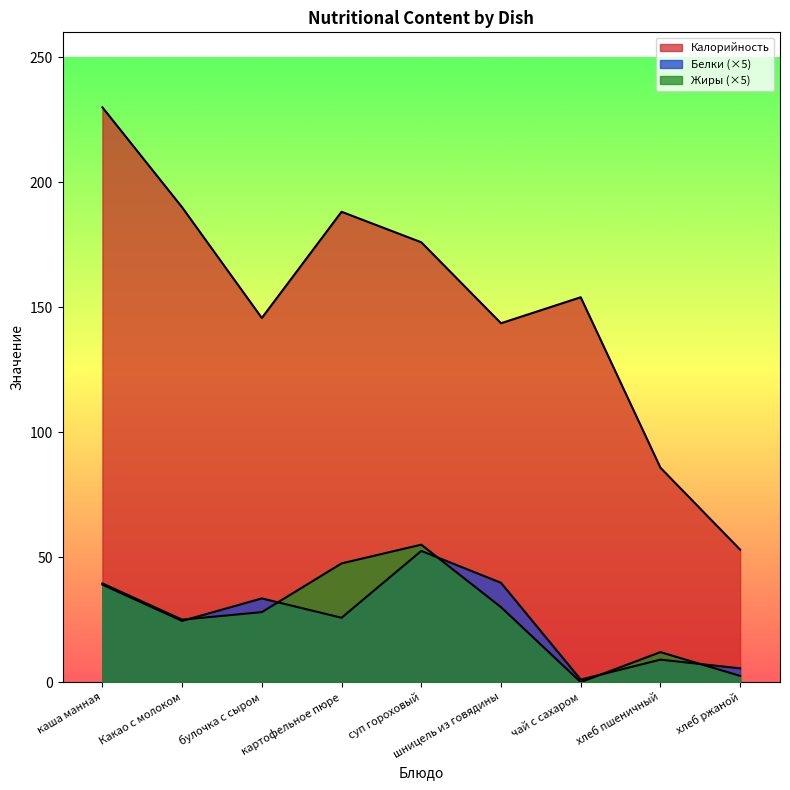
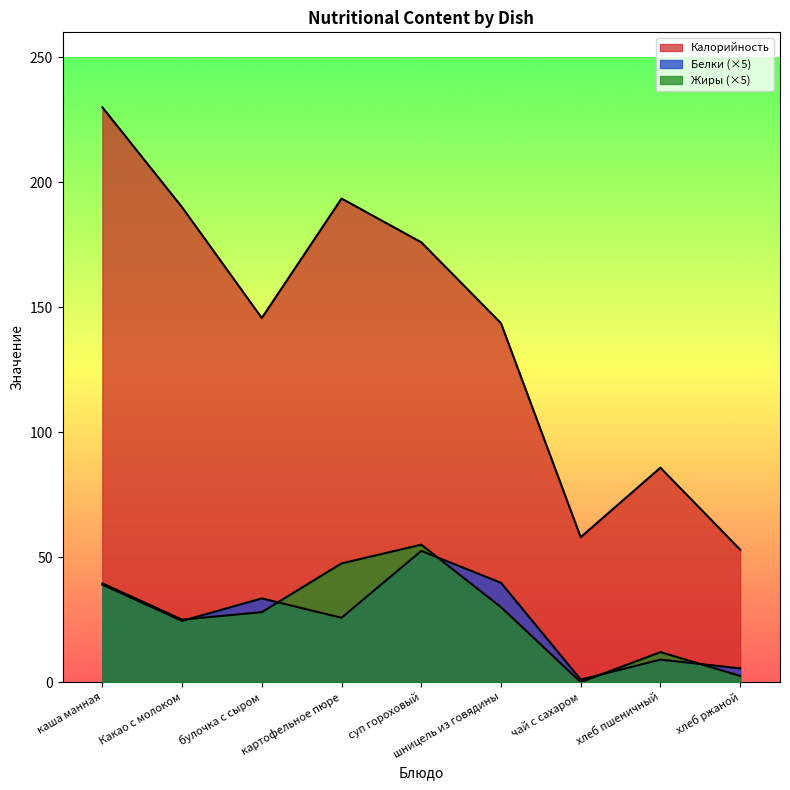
  {
    "Калорийность": {
      "каша манная": 230,
      "Какао с молоком": 190,
      "булочка с сыром": 146,
-     "картофельное пюре": 188,
+     "картофельное пюре": 194,
      "суп гороховый": 176,
      "шницель из говядины": 144,
-     "чай с сахаром": 154,
+     "чай с сахаром": 58,
      "хлеб пшеничный": 86,
      "хлеб ржаной": 53
    },
    "Белки (×5)": {
      "булочка с сыром": 34,
      "картофельное пюре": 26,
      "суп гороховый": 53,
      "шницель из говядины": 40,
      "хлеб пшеничный": 9,
      "хлеб ржаной": 6
    },
    "Жиры (×5)": {
      "булочка с сыром": 28,
      "картофельное пюре": 48,
      "суп гороховый": 55,
      "шницель из говядины": 30,
      "хлеб пшеничный": 12,
      "хлеб ржаной": 3
    }
  }
